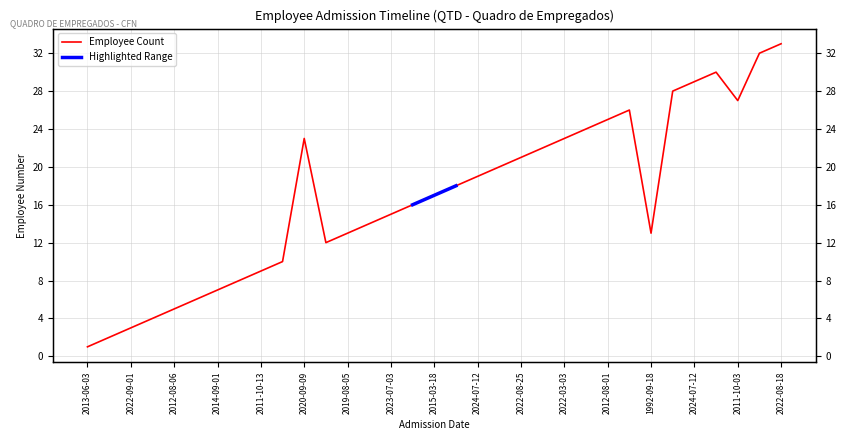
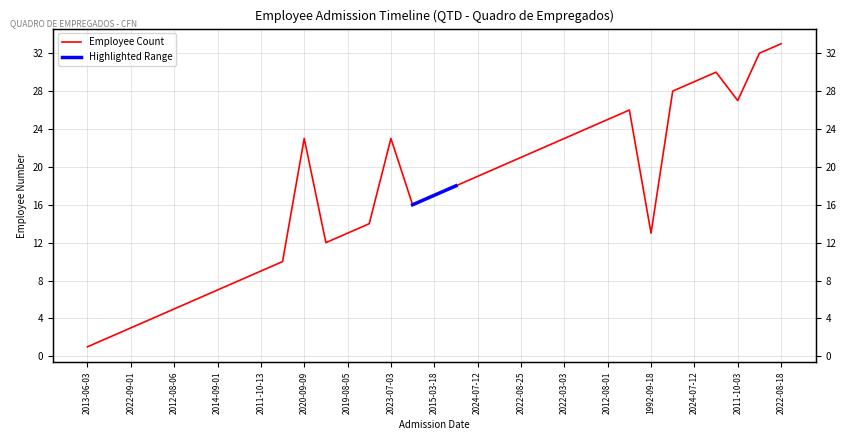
  {
    "Employee Count": {
      "2013-06-03": 1,
      "2022-09-01": 3,
      "2012-08-06": 5,
      "2014-09-01": 7,
      "2011-10-13": 9,
      "2020-09-09": 23,
      "2019-08-05": 13,
-     "2023-07-03": 15,
+     "2023-07-03": 23,
      "2022-08-25": 21,
      "2012-08-01": 25,
      "1992-09-18": 13,
      "2011-10-03": 27,
      "2022-08-18": 33
    }
  }
